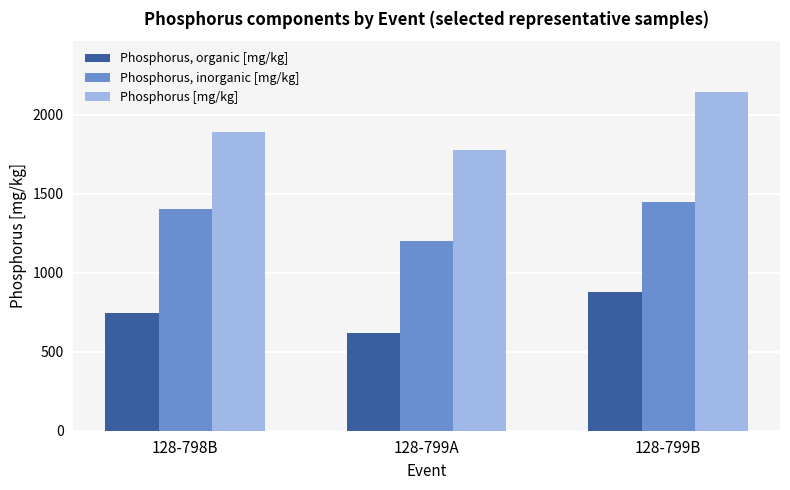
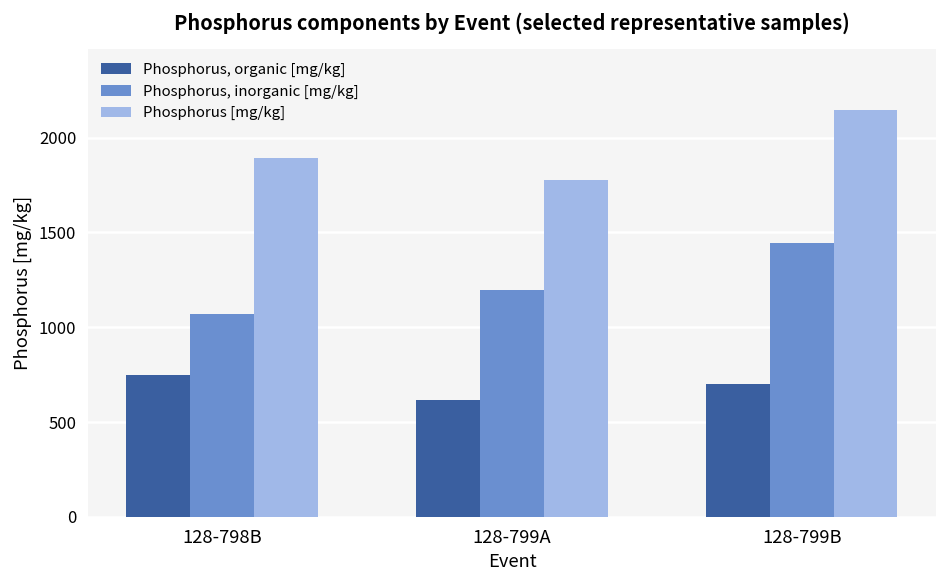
  {
    "Phosphorus, organic [mg/kg]": {
      "128-798B": 750,
      "128-799A": 620,
-     "128-799B": 880
+     "128-799B": 700
    },
    "Phosphorus, inorganic [mg/kg]": {
-     "128-798B": 1410,
+     "128-798B": 1070,
      "128-799A": 1200,
      "128-799B": 1450
    },
    "Phosphorus [mg/kg]": {
      "128-798B": 1890,
      "128-799A": 1780,
      "128-799B": 2140
    }
  }
